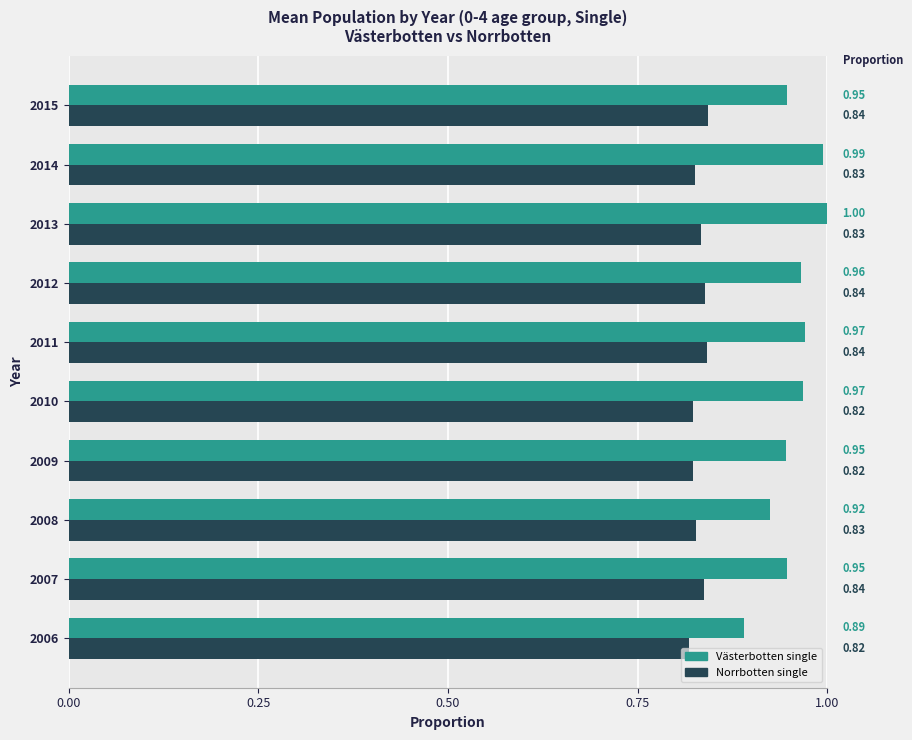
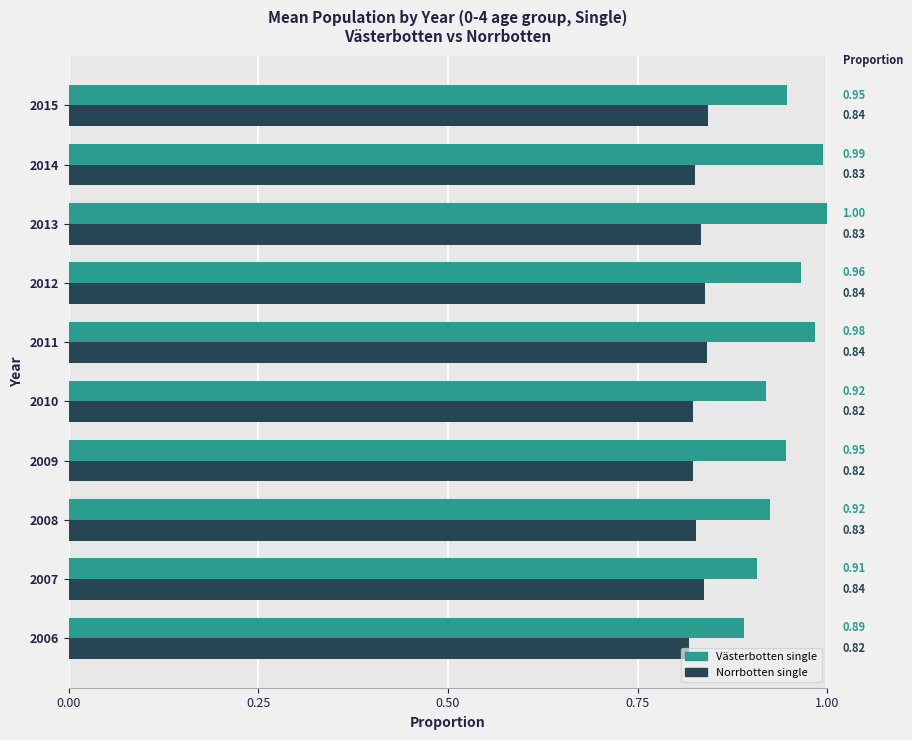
  {
    "Västerbotten single": {
      "2014": 0.99,
      "2013": 1.00,
-     "2011": 0.97,
-     "2010": 0.97,
-     "2007": 0.95
+     "2011": 0.98,
+     "2010": 0.92,
+     "2007": 0.91
    },
    "Norrbotten single": {
      "2015": 0.84,
      "2014": 0.83,
      "2013": 0.83,
      "2012": 0.84,
      "2011": 0.84,
      "2010": 0.82,
      "2009": 0.82,
      "2008": 0.83,
      "2007": 0.84
    }
  }
